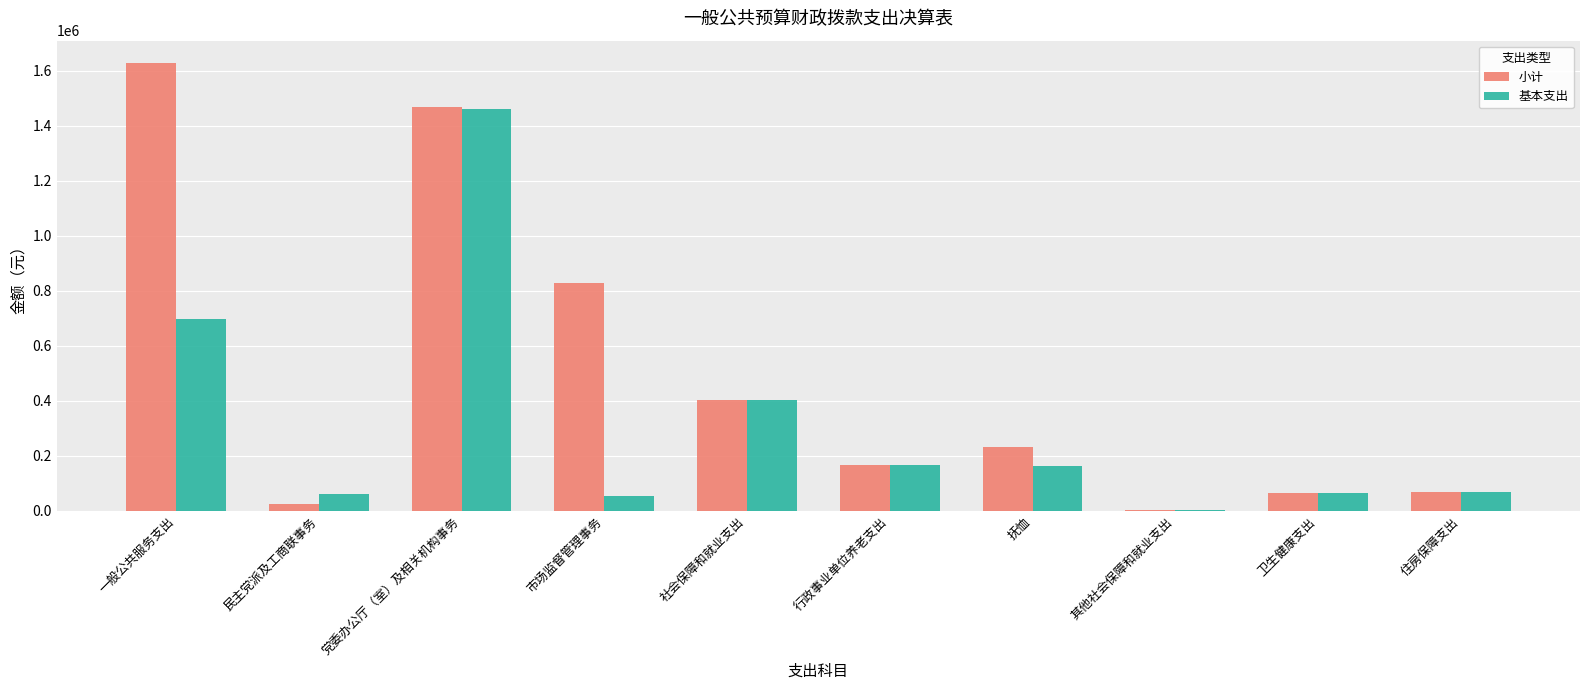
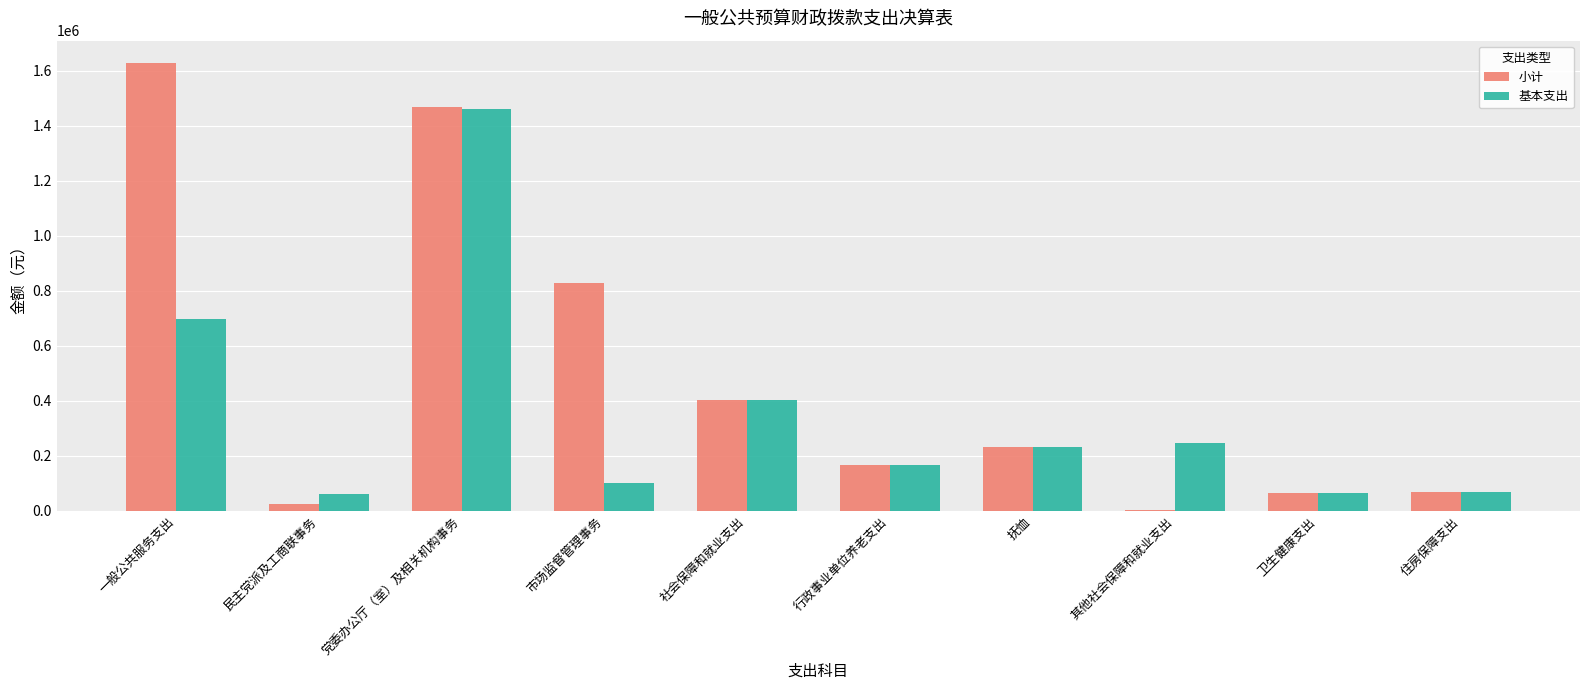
  {
    "小计": {
      "一般公共服务支出": 1630000,
      "民主党派及工商联事务": 20000,
      "党委办公厅（室）及相关机构事务": 1470000,
      "市场监督管理事务": 830000,
      "社会保障和就业支出": 400000,
      "行政事业单位养老支出": 170000,
      "抚恤": 230000,
      "卫生健康支出": 60000,
      "住房保障支出": 70000
    },
    "基本支出": {
      "一般公共服务支出": 700000,
      "民主党派及工商联事务": 60000,
      "党委办公厅（室）及相关机构事务": 1460000,
-     "市场监督管理事务": 50000,
+     "市场监督管理事务": 100000,
      "社会保障和就业支出": 400000,
      "行政事业单位养老支出": 170000,
-     "抚恤": 160000,
-     "其他社会保障和就业支出": 0,
+     "抚恤": 230000,
+     "其他社会保障和就业支出": 250000,
      "卫生健康支出": 60000,
      "住房保障支出": 70000
    }
  }
